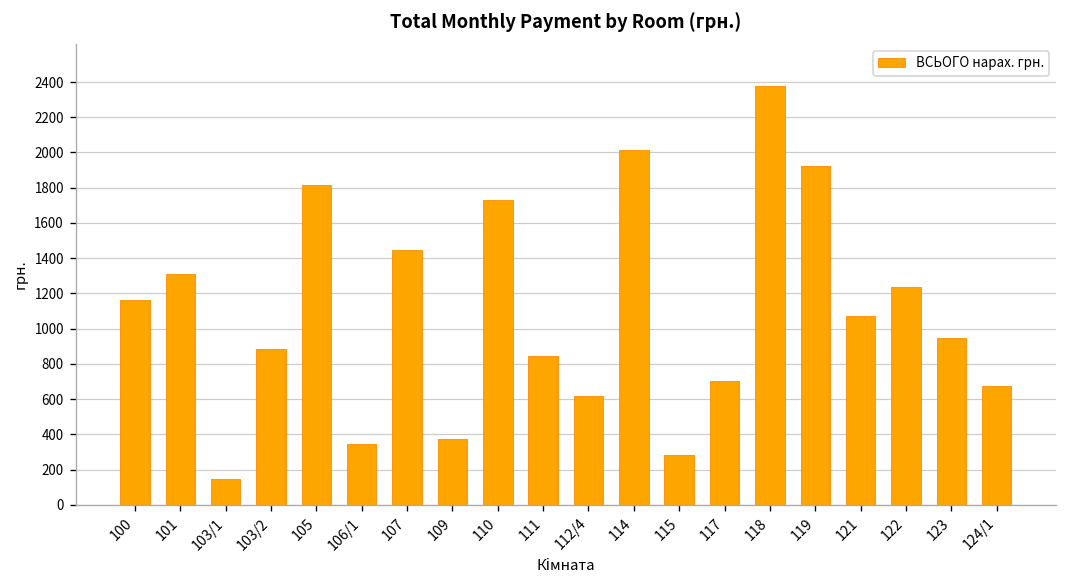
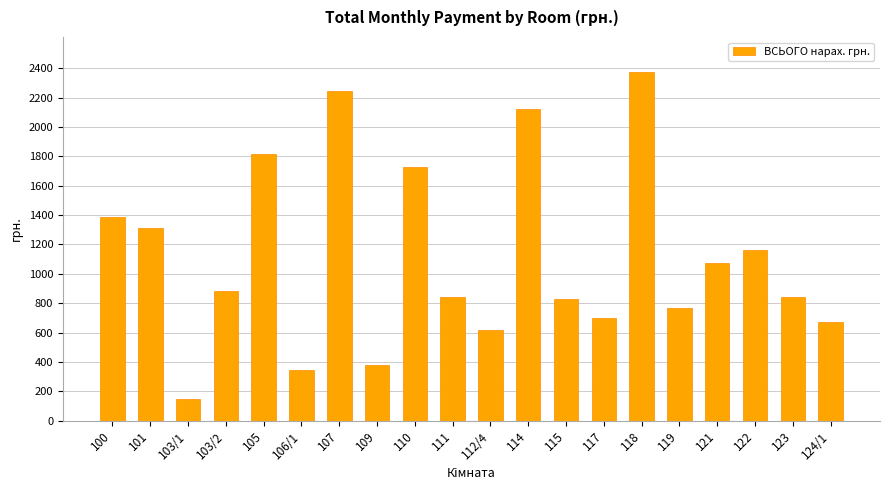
  {
-   "100": 1160,
+   "100": 1390,
    "101": 1310,
    "103/1": 150,
    "103/2": 880,
    "105": 1820,
    "106/1": 350,
-   "107": 1440,
+   "107": 2240,
    "109": 380,
    "110": 1730,
    "111": 840,
    "112/4": 620,
-   "114": 2010,
-   "115": 280,
+   "114": 2120,
+   "115": 830,
    "117": 700,
    "118": 2380,
-   "119": 1920,
+   "119": 770,
    "121": 1070,
-   "122": 1240,
-   "123": 950,
+   "122": 1160,
+   "123": 840,
    "124/1": 670
  }
